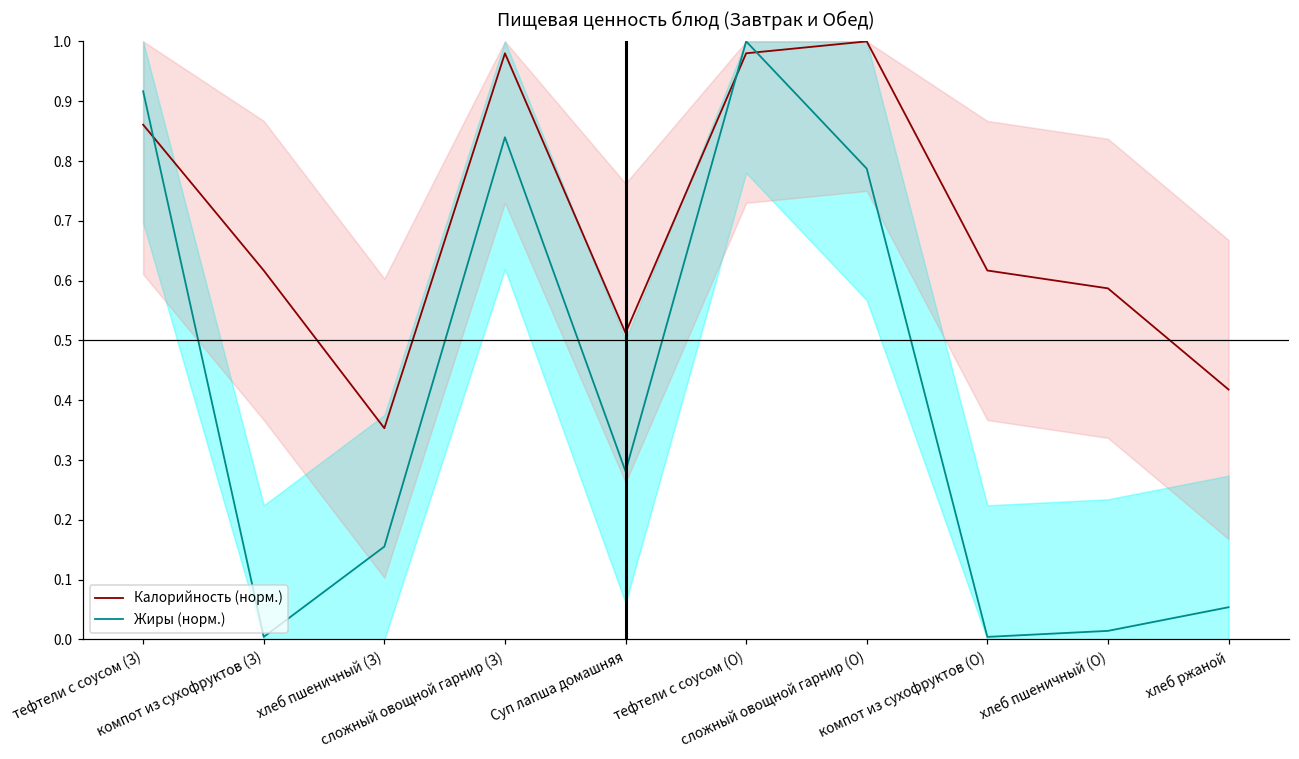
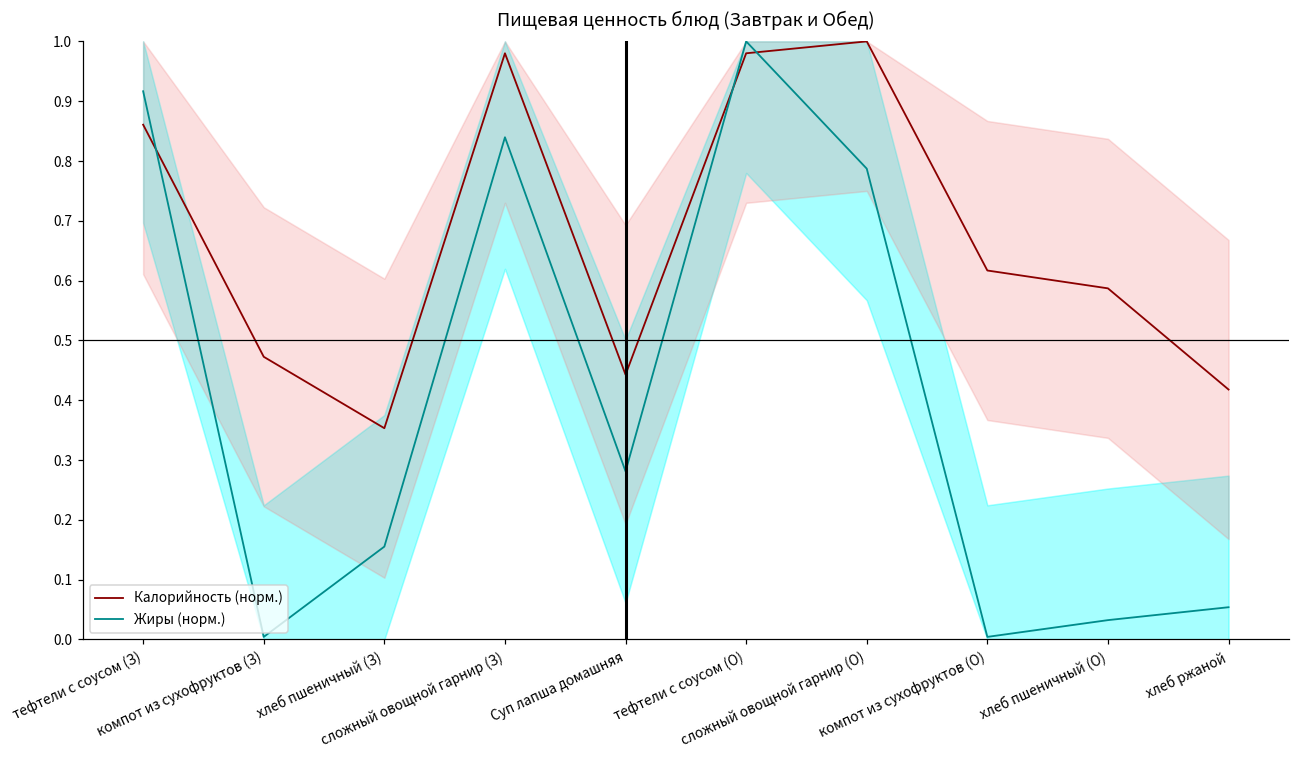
  {
    "Калорийность (норм.)": {
      "тефтели с соусом (З)": 0.86,
-     "компот из сухофруктов (З)": 0.62,
+     "компот из сухофруктов (З)": 0.47,
      "хлеб пшеничный (З)": 0.35,
      "сложный овощной гарнир (З)": 0.98,
-     "Суп лапша домашняя": 0.51,
+     "Суп лапша домашняя": 0.44,
      "тефтели с соусом (О)": 0.98,
      "компот из сухофруктов (О)": 0.62,
      "хлеб пшеничный (О)": 0.59,
      "хлеб ржаной": 0.42
    },
    "Жиры (норм.)": {
      "тефтели с соусом (З)": 0.92,
      "компот из сухофруктов (З)": 0.00,
      "хлеб пшеничный (З)": 0.16,
      "сложный овощной гарнир (З)": 0.84,
      "Суп лапша домашняя": 0.28,
      "сложный овощной гарнир (О)": 0.79,
      "компот из сухофруктов (О)": 0.00,
-     "хлеб пшеничный (О)": 0.01,
+     "хлеб пшеничный (О)": 0.03,
      "хлеб ржаной": 0.05
    }
  }
